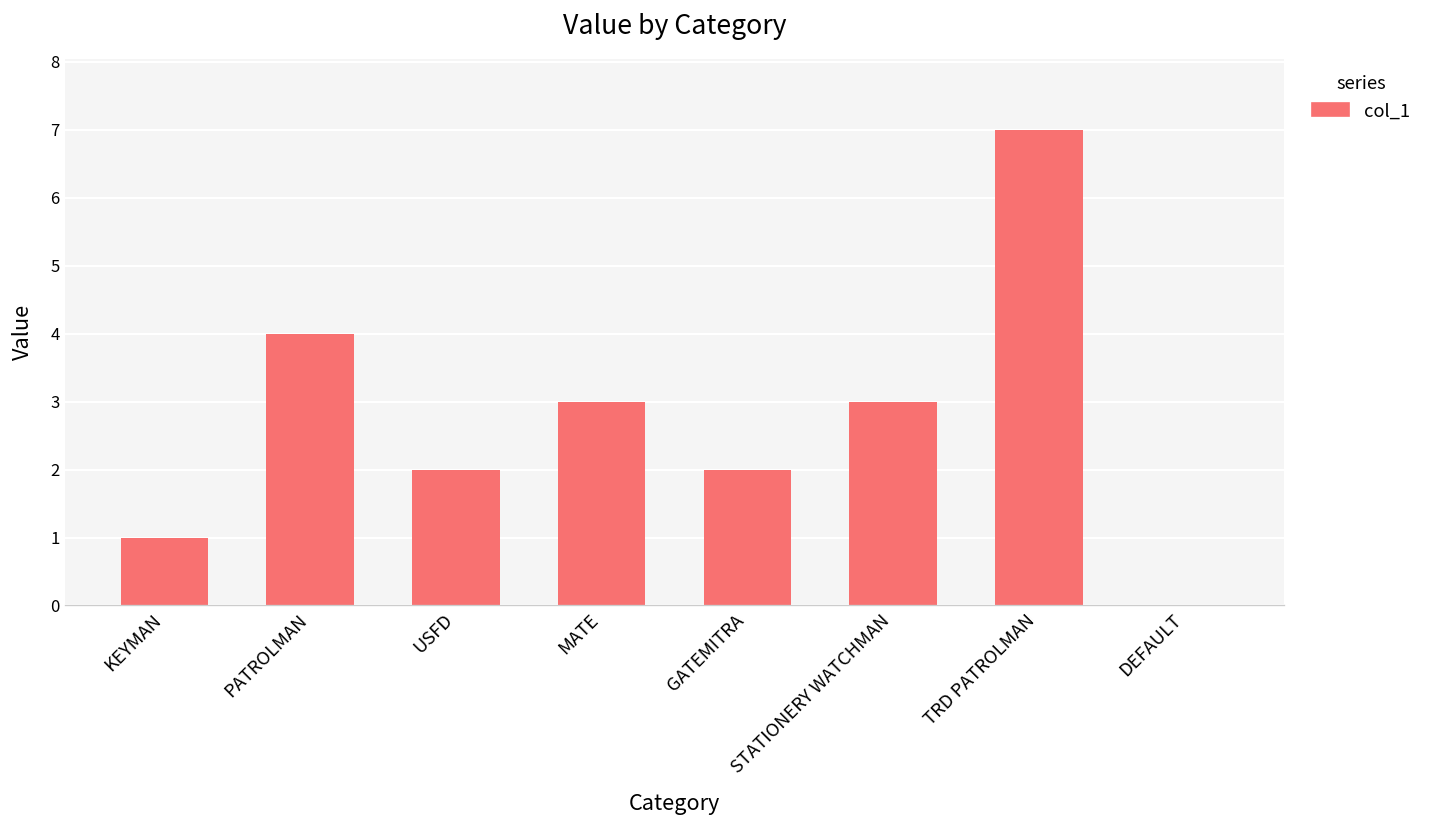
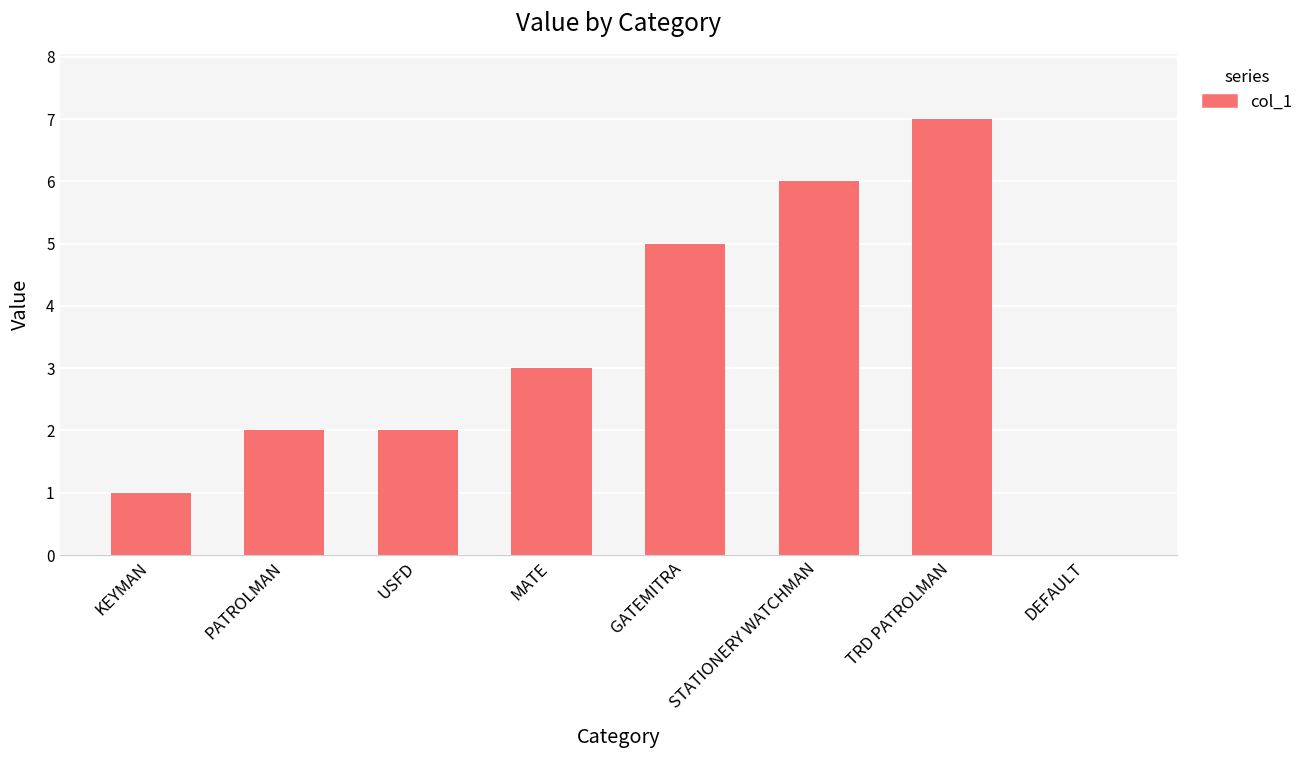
  {
    "KEYMAN": 1,
-   "PATROLMAN": 4,
+   "PATROLMAN": 2,
    "USFD": 2,
    "MATE": 3,
-   "GATEMITRA": 2,
-   "STATIONERY WATCHMAN": 3,
+   "GATEMITRA": 5,
+   "STATIONERY WATCHMAN": 6,
    "TRD PATROLMAN": 7,
    "DEFAULT": 0
  }
